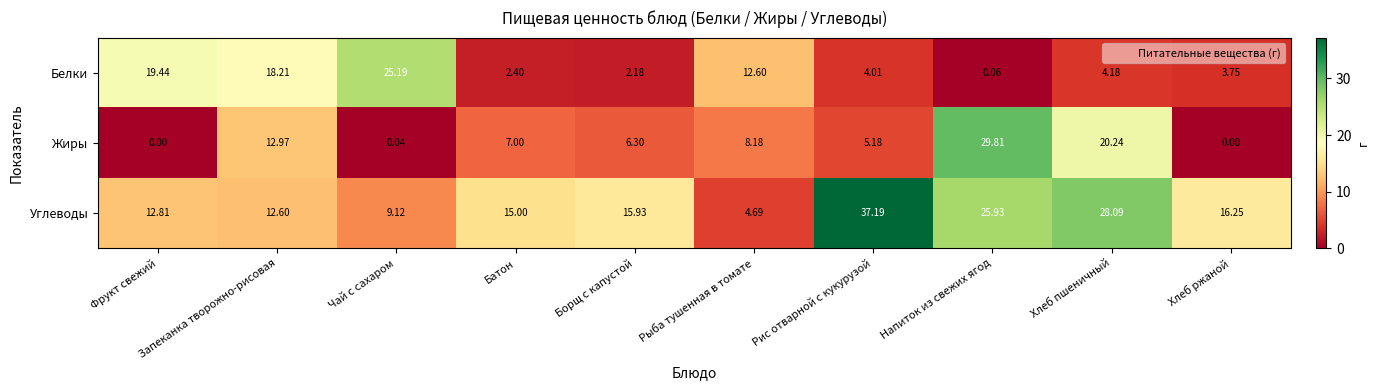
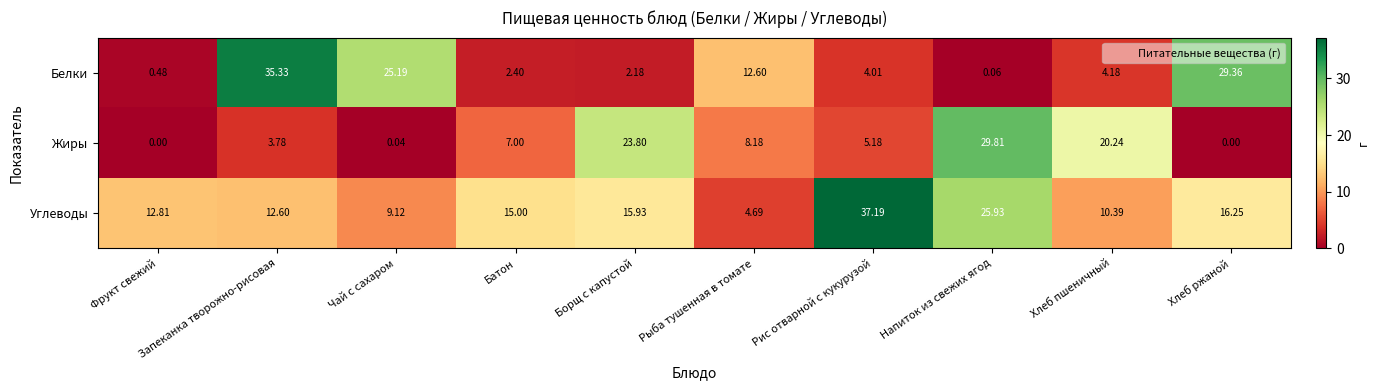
  {
    "Белки": {
-     "Фрукт свежий": 19.44,
-     "Запеканка творожно-рисовая": 18.21,
+     "Фрукт свежий": 0.48,
+     "Запеканка творожно-рисовая": 35.33,
      "Чай с сахаром": 25.19,
      "Батон": 2.40,
      "Борщ с капустой": 2.18,
      "Рыба тушенная в томате": 12.60,
      "Рис отварной с кукурузой": 4.01,
      "Напиток из свежих ягод": 0.06,
      "Хлеб пшеничный": 4.18,
-     "Хлеб ржаной": 3.75
+     "Хлеб ржаной": 29.36
    },
    "Жиры": {
      "Фрукт свежий": 0.00,
-     "Запеканка творожно-рисовая": 12.97,
+     "Запеканка творожно-рисовая": 3.78,
      "Чай с сахаром": 0.04,
      "Батон": 7.00,
-     "Борщ с капустой": 6.30,
+     "Борщ с капустой": 23.80,
      "Рыба тушенная в томате": 8.18,
      "Рис отварной с кукурузой": 5.18,
      "Напиток из свежих ягод": 29.81,
      "Хлеб пшеничный": 20.24,
      "Хлеб ржаной": 0.00
    },
    "Углеводы": {
      "Фрукт свежий": 12.81,
      "Запеканка творожно-рисовая": 12.60,
      "Чай с сахаром": 9.12,
      "Батон": 15.00,
      "Борщ с капустой": 15.93,
      "Рыба тушенная в томате": 4.69,
      "Рис отварной с кукурузой": 37.19,
      "Напиток из свежих ягод": 25.93,
-     "Хлеб пшеничный": 28.09,
+     "Хлеб пшеничный": 10.39,
      "Хлеб ржаной": 16.25
    }
  }
